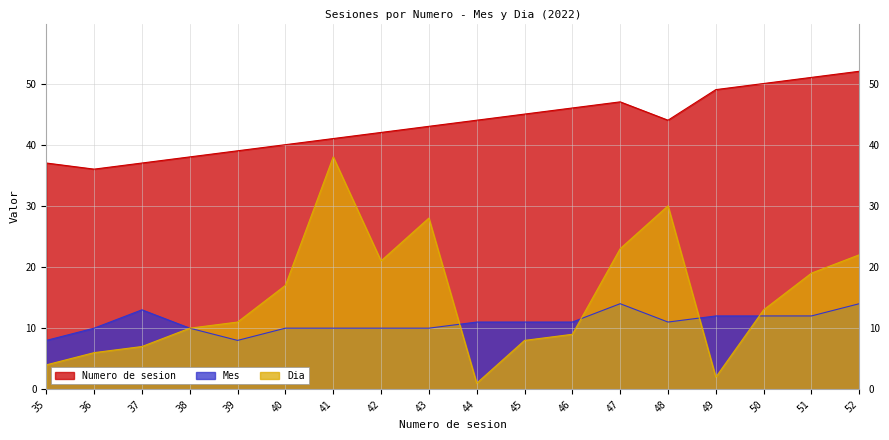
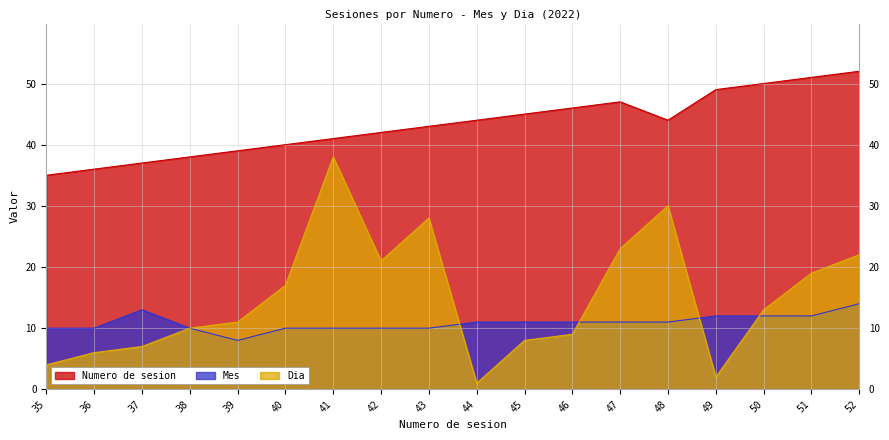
  {
    "Numero de sesion": {
-     "35": 37,
+     "35": 35,
      "36": 36,
      "37": 37,
      "38": 38,
      "39": 39,
      "40": 40,
      "41": 41,
      "42": 42,
      "43": 43,
      "44": 44,
      "45": 45,
      "46": 46,
      "47": 47,
      "48": 44,
      "49": 49,
      "50": 50,
      "51": 51,
      "52": 52
    },
    "Mes": {
-     "35": 8,
+     "35": 10,
      "36": 10,
      "37": 13,
      "39": 8,
      "40": 10,
      "41": 10,
      "42": 10,
      "43": 10,
      "44": 11,
      "45": 11,
      "46": 11,
-     "47": 14,
+     "47": 11,
      "48": 11,
      "49": 12,
      "50": 12,
      "51": 12,
      "52": 14
    },
    "Dia": {
      "35": 4,
      "36": 6,
      "37": 7,
      "39": 11,
      "40": 17,
      "41": 38,
      "42": 21,
      "43": 28,
      "44": 1,
      "45": 8,
      "46": 9,
      "47": 23,
      "48": 30,
      "49": 2,
      "50": 13,
      "51": 19,
      "52": 22
    }
  }
